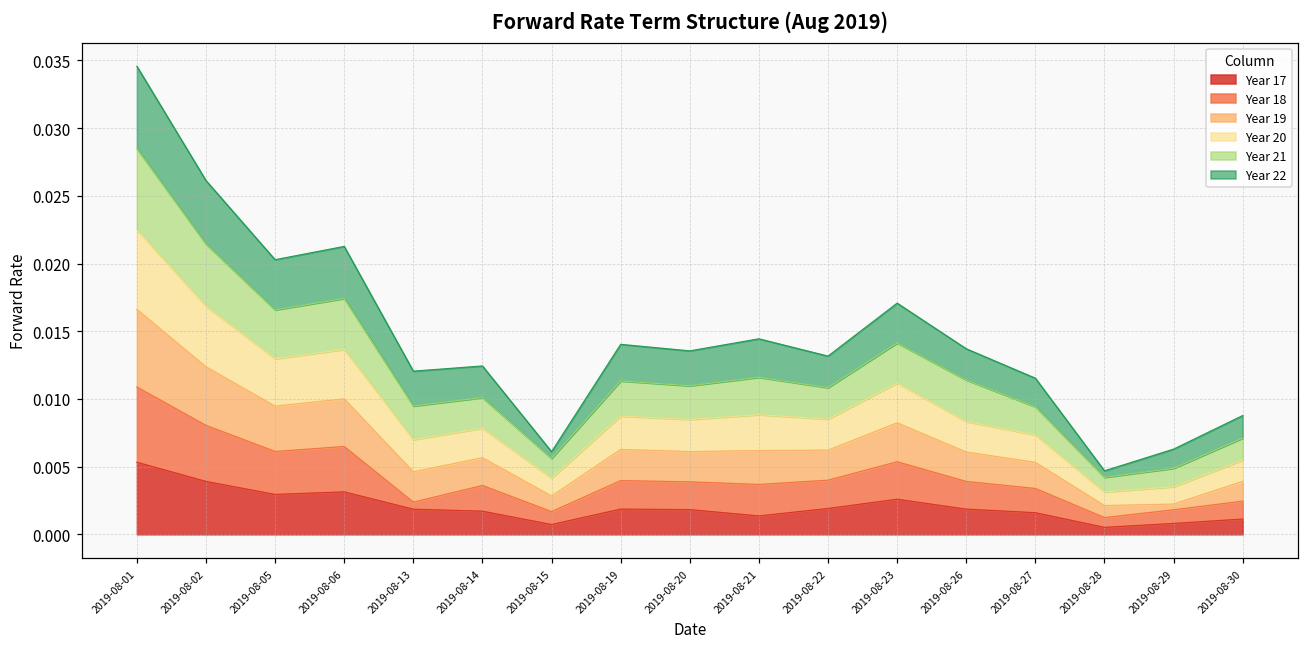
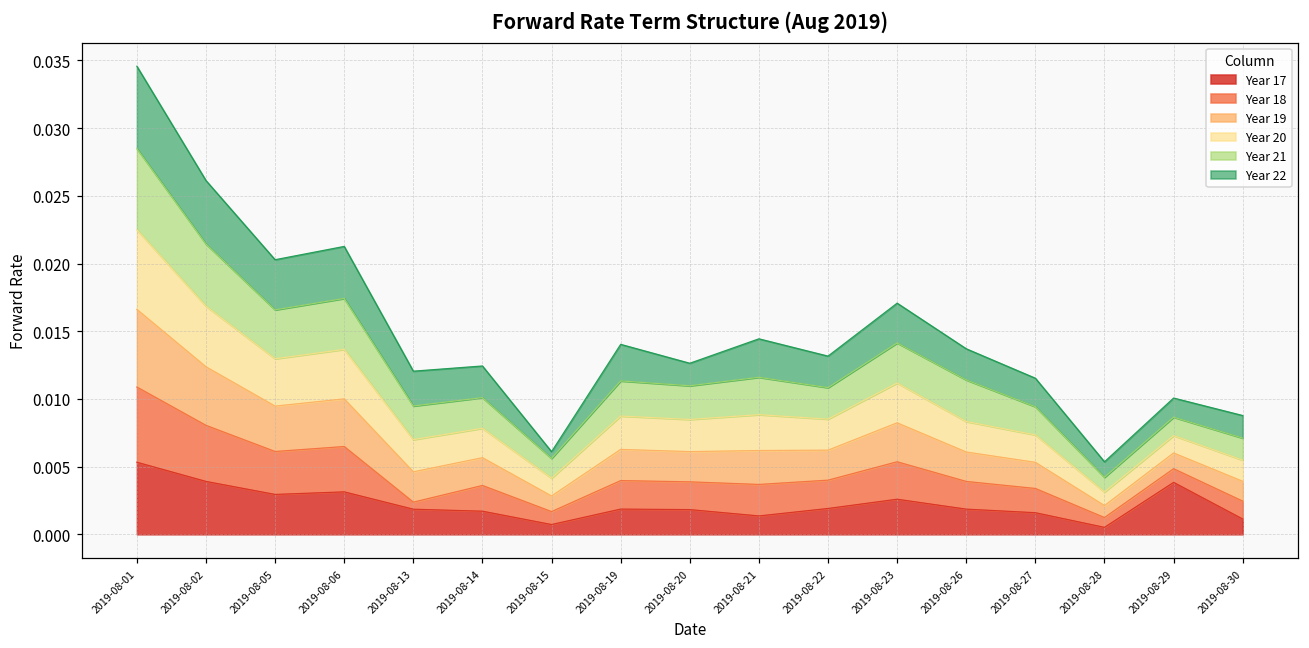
  {
    "Year 17": {
      "2019-08-01": 0.0053,
      "2019-08-02": 0.0039,
      "2019-08-05": 0.0029,
      "2019-08-06": 0.0031,
      "2019-08-13": 0.0019,
      "2019-08-14": 0.0017,
      "2019-08-15": 0.0007,
      "2019-08-19": 0.0019,
      "2019-08-20": 0.0018,
      "2019-08-21": 0.0014,
      "2019-08-22": 0.0019,
      "2019-08-23": 0.0026,
      "2019-08-26": 0.0019,
      "2019-08-27": 0.0016,
      "2019-08-28": 0.0005,
-     "2019-08-29": 0.0008,
+     "2019-08-29": 0.0038,
      "2019-08-30": 0.0011
    },
    "Year 18": {
      "2019-08-01": 0.0056,
      "2019-08-02": 0.0041,
      "2019-08-05": 0.0032,
      "2019-08-06": 0.0033,
      "2019-08-13": 0.0005,
      "2019-08-14": 0.0019,
      "2019-08-15": 0.0010,
      "2019-08-19": 0.0021,
      "2019-08-20": 0.0021,
      "2019-08-21": 0.0023,
      "2019-08-22": 0.0021,
      "2019-08-23": 0.0028,
      "2019-08-26": 0.0020,
      "2019-08-27": 0.0018,
      "2019-08-28": 0.0007,
      "2019-08-29": 0.0010,
      "2019-08-30": 0.0013
    },
    "Year 19": {
      "2019-08-01": 0.0057,
      "2019-08-02": 0.0043,
      "2019-08-05": 0.0034,
      "2019-08-06": 0.0035,
      "2019-08-13": 0.0022,
      "2019-08-14": 0.0021,
      "2019-08-15": 0.0012,
      "2019-08-19": 0.0023,
      "2019-08-20": 0.0022,
      "2019-08-21": 0.0025,
      "2019-08-22": 0.0022,
      "2019-08-23": 0.0029,
      "2019-08-26": 0.0022,
      "2019-08-27": 0.0019,
      "2019-08-28": 0.0009,
-     "2019-08-29": 0.0004,
+     "2019-08-29": 0.0012,
      "2019-08-30": 0.0015
    },
    "Year 20": {
      "2019-08-01": 0.0059,
      "2019-08-02": 0.0045,
      "2019-08-05": 0.0035,
      "2019-08-06": 0.0037,
      "2019-08-13": 0.0024,
      "2019-08-14": 0.0022,
      "2019-08-15": 0.0013,
      "2019-08-19": 0.0025,
      "2019-08-20": 0.0024,
      "2019-08-21": 0.0026,
      "2019-08-22": 0.0023,
      "2019-08-23": 0.0029,
      "2019-08-26": 0.0023,
      "2019-08-27": 0.0020,
      "2019-08-28": 0.0010,
      "2019-08-29": 0.0013,
      "2019-08-30": 0.0016
    },
    "Year 21": {
      "2019-08-01": 0.0060,
      "2019-08-02": 0.0046,
      "2019-08-05": 0.0036,
      "2019-08-06": 0.0038,
      "2019-08-13": 0.0025,
      "2019-08-14": 0.0023,
      "2019-08-15": 0.0015,
      "2019-08-19": 0.0026,
      "2019-08-20": 0.0025,
      "2019-08-21": 0.0028,
      "2019-08-22": 0.0023,
      "2019-08-23": 0.0030,
      "2019-08-26": 0.0031,
      "2019-08-27": 0.0021,
      "2019-08-28": 0.0011,
      "2019-08-29": 0.0014,
      "2019-08-30": 0.0016
    },
    "Year 22": {
      "2019-08-01": 0.0061,
      "2019-08-02": 0.0047,
      "2019-08-05": 0.0037,
      "2019-08-06": 0.0038,
      "2019-08-13": 0.0026,
      "2019-08-14": 0.0023,
      "2019-08-15": 0.0005,
      "2019-08-19": 0.0027,
-     "2019-08-20": 0.0026,
+     "2019-08-20": 0.0017,
      "2019-08-21": 0.0028,
      "2019-08-22": 0.0023,
      "2019-08-23": 0.0029,
      "2019-08-26": 0.0023,
      "2019-08-27": 0.0021,
-     "2019-08-28": 0.0005,
+     "2019-08-28": 0.0011,
      "2019-08-29": 0.0014,
      "2019-08-30": 0.0017
    }
  }
